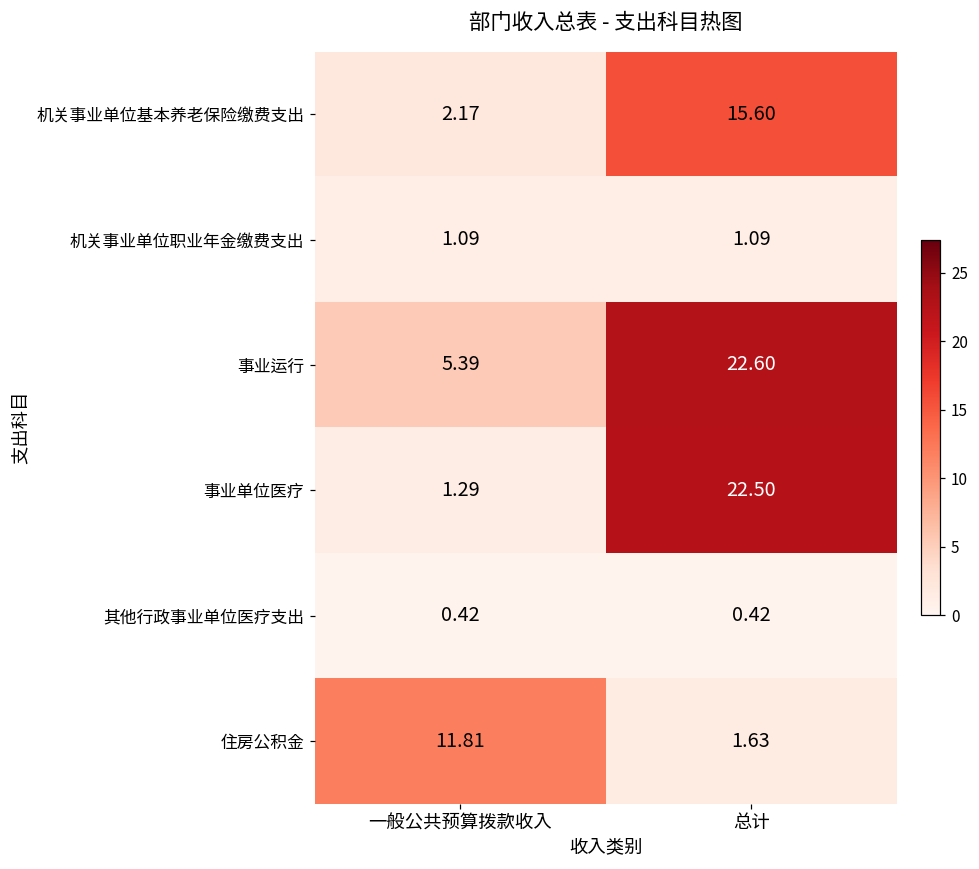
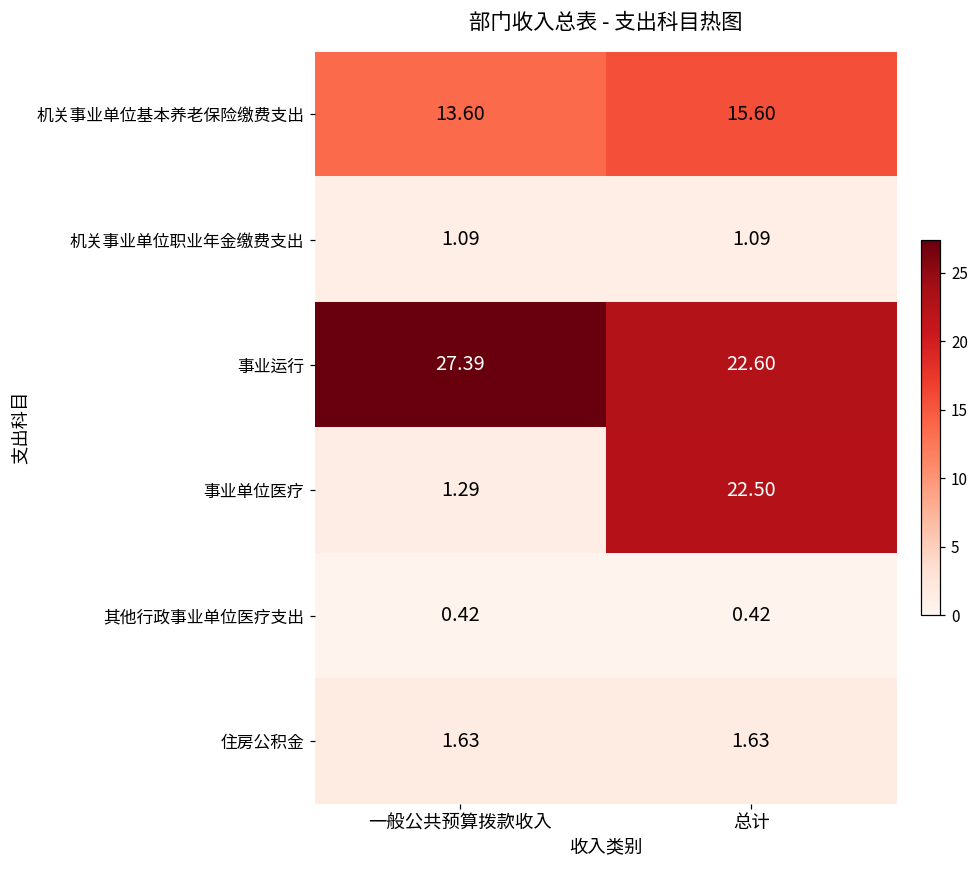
  {
    "机关事业单位基本养老保险缴费支出": {
-     "一般公共预算拨款收入": 2.17,
+     "一般公共预算拨款收入": 13.60,
      "总计": 15.60
    },
    "机关事业单位职业年金缴费支出": {
      "一般公共预算拨款收入": 1.09,
      "总计": 1.09
    },
    "事业运行": {
-     "一般公共预算拨款收入": 5.39,
+     "一般公共预算拨款收入": 27.39,
      "总计": 22.60
    },
    "事业单位医疗": {
      "一般公共预算拨款收入": 1.29,
      "总计": 22.50
    },
    "其他行政事业单位医疗支出": {
      "一般公共预算拨款收入": 0.42,
      "总计": 0.42
    },
    "住房公积金": {
-     "一般公共预算拨款收入": 11.81,
+     "一般公共预算拨款收入": 1.63,
      "总计": 1.63
    }
  }
